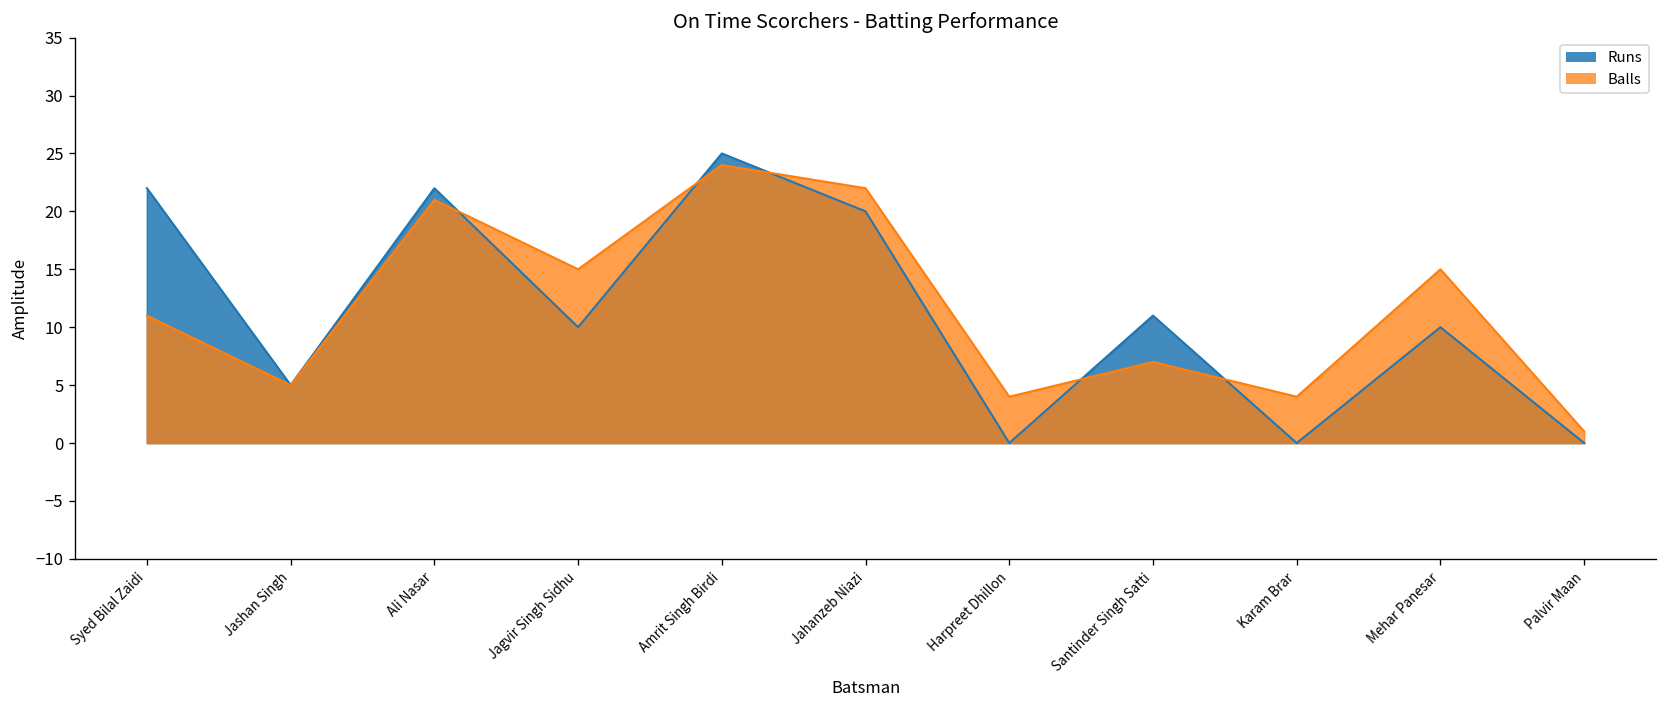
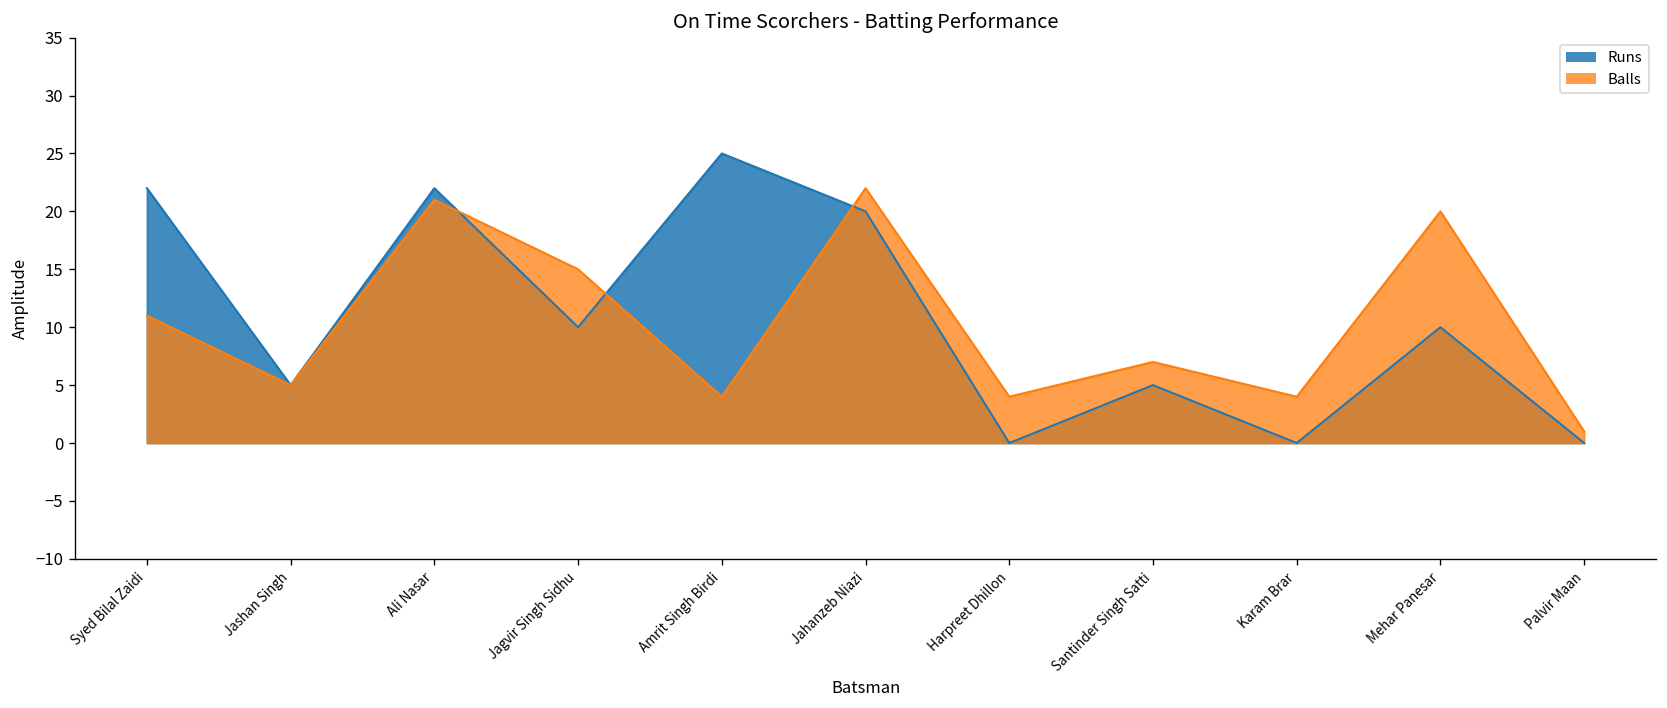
  {
    "Runs": {
      "Syed Bilal Zaidi": 22,
      "Ali Nasar": 22,
      "Jagvir Singh Sidhu": 10,
      "Amrit Singh Birdi": 25,
      "Jahanzeb Niazi": 20,
      "Harpreet Dhillon": 0,
-     "Santinder Singh Satti": 11,
+     "Santinder Singh Satti": 5,
      "Karam Brar": 0,
      "Mehar Panesar": 10,
      "Palvir Maan": 0
    },
    "Balls": {
      "Syed Bilal Zaidi": 11,
      "Ali Nasar": 21,
      "Jagvir Singh Sidhu": 15,
-     "Amrit Singh Birdi": 24,
+     "Amrit Singh Birdi": 4,
      "Jahanzeb Niazi": 22,
      "Harpreet Dhillon": 4,
      "Santinder Singh Satti": 7,
      "Karam Brar": 4,
-     "Mehar Panesar": 15,
+     "Mehar Panesar": 20,
      "Palvir Maan": 1
    }
  }
